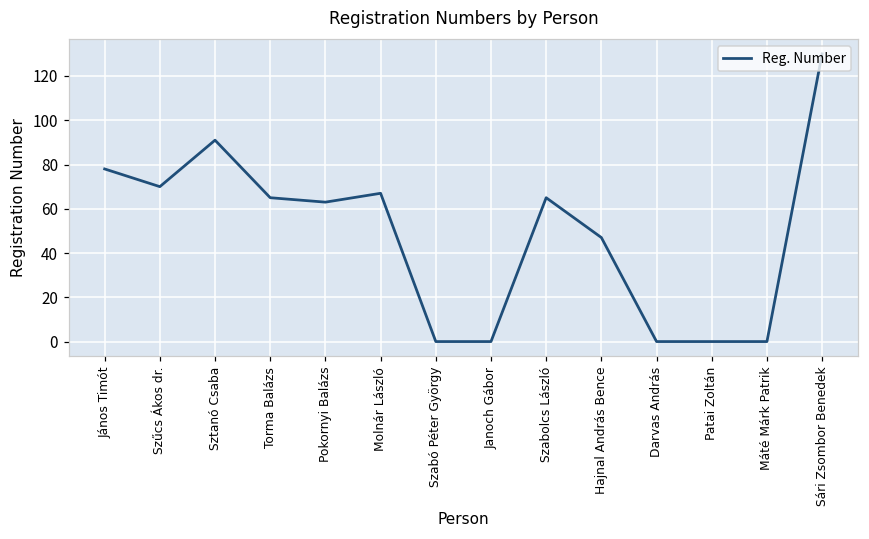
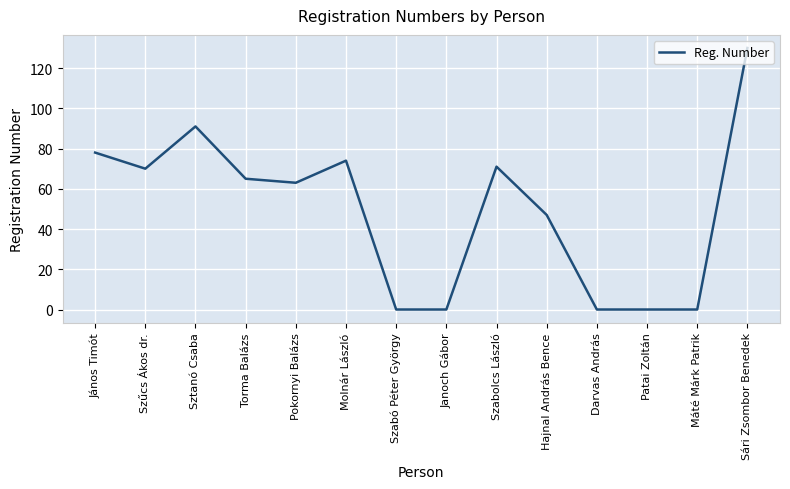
  {
    "János Timót": 78,
    "Szűcs Ákos dr.": 70,
    "Sztanó Csaba": 91,
    "Torma Balázs": 65,
    "Pokornyi Balázs": 63,
-   "Molnár László": 67,
+   "Molnár László": 74,
    "Szabó Péter György": 0,
    "Janoch Gábor": 0,
-   "Szabolcs László": 65,
+   "Szabolcs László": 71,
    "Hajnal András Bence": 47,
    "Darvas András": 0,
    "Patai Zoltán": 0,
    "Máté Márk Patrik": 0
  }
